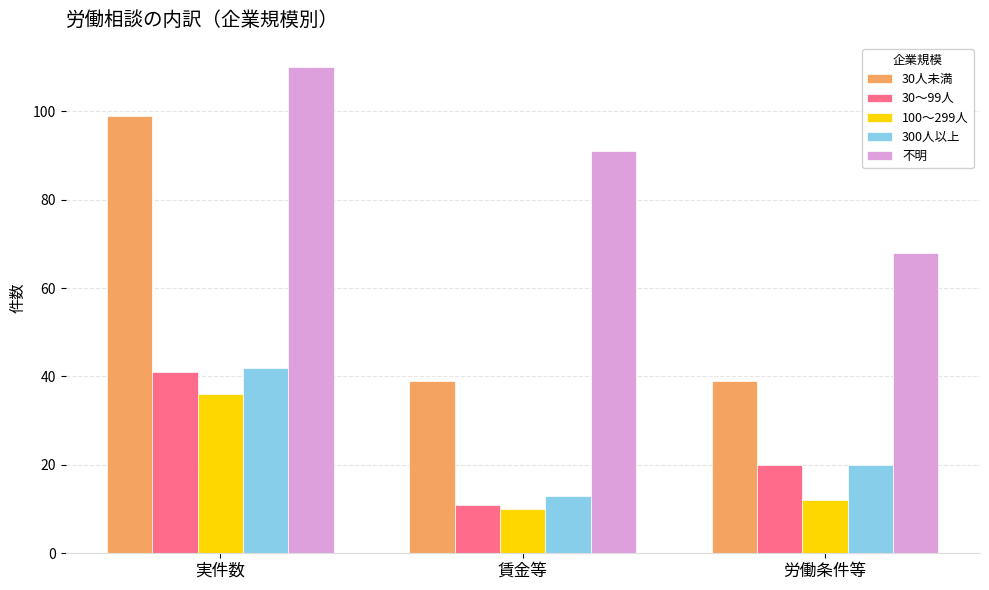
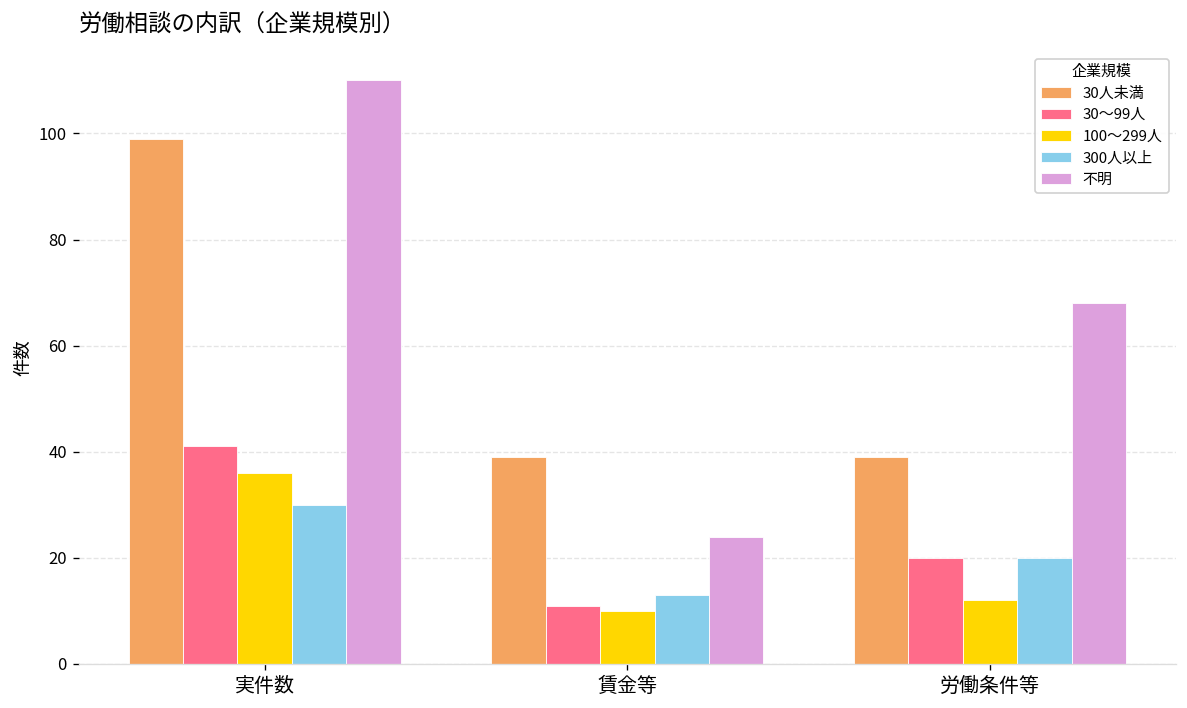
  {
    "30人未満": {
      "実件数": 99,
      "賃金等": 39,
      "労働条件等": 39
    },
    "30～99人": {
      "実件数": 41,
      "賃金等": 11,
      "労働条件等": 20
    },
    "100～299人": {
      "実件数": 36,
      "賃金等": 10,
      "労働条件等": 12
    },
    "300人以上": {
-     "実件数": 42,
+     "実件数": 30,
      "賃金等": 13,
      "労働条件等": 20
    },
    "不明": {
      "実件数": 110,
-     "賃金等": 91,
+     "賃金等": 24,
      "労働条件等": 68
    }
  }
